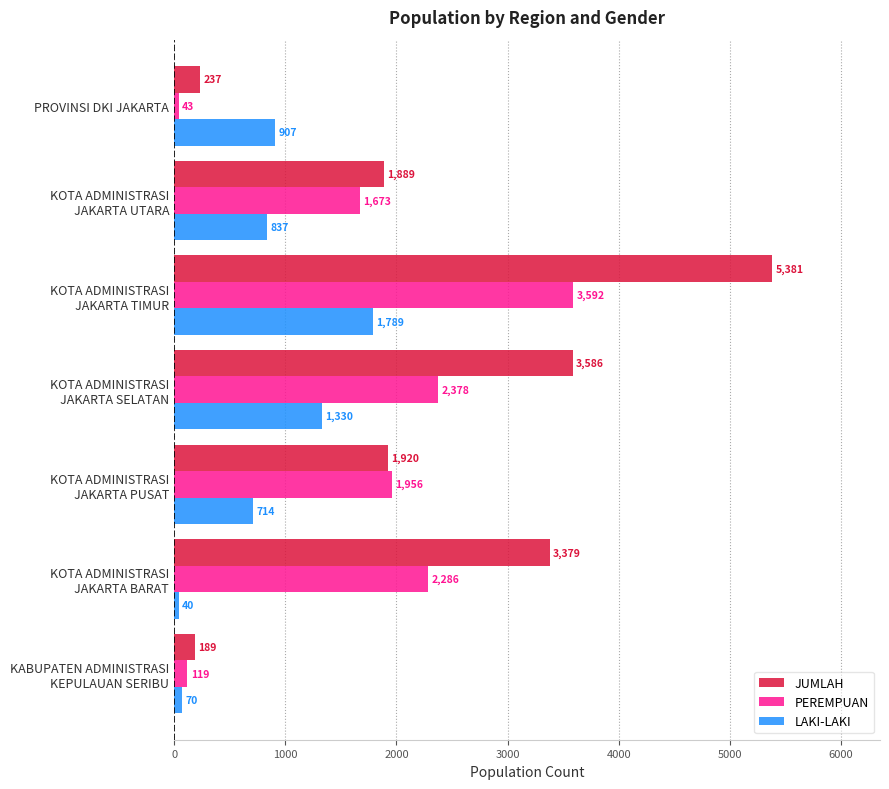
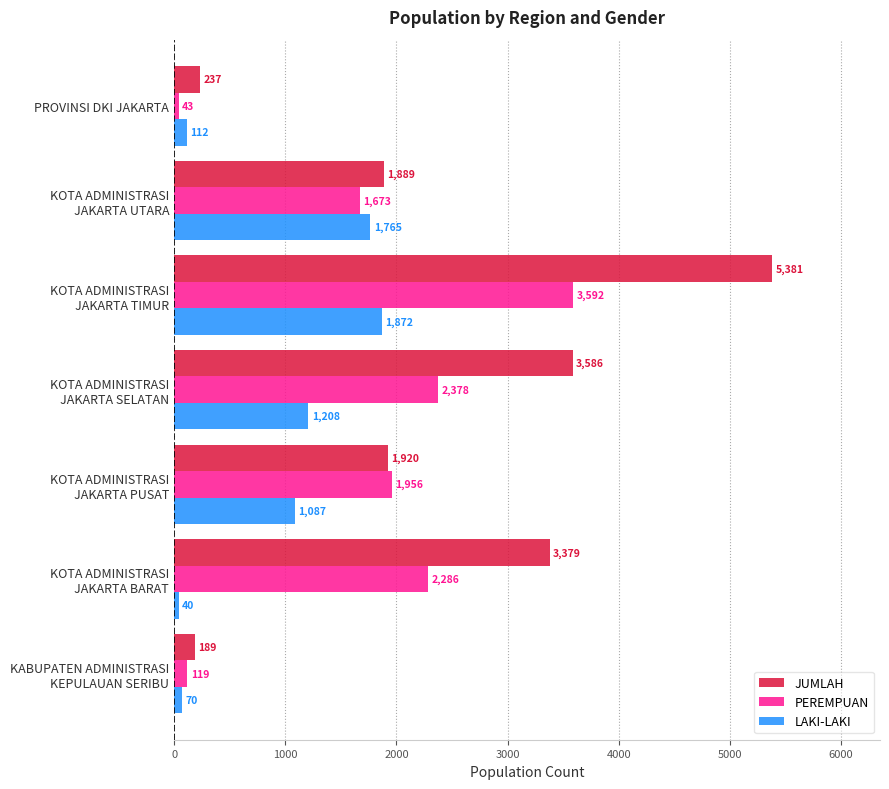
  {
    "JUMLAH": {
      "PROVINSI DKI JAKARTA": "237",
      "KOTA ADMINISTRASI JAKARTA UTARA": "1,889",
      "KOTA ADMINISTRASI JAKARTA TIMUR": "5,381",
      "KOTA ADMINISTRASI JAKARTA SELATAN": "3,586",
      "KOTA ADMINISTRASI JAKARTA PUSAT": "1,920",
      "KOTA ADMINISTRASI JAKARTA BARAT": "3,379",
      "KABUPATEN ADMINISTRASI KEPULAUAN SERIBU": "189"
    },
    "PEREMPUAN": {
      "PROVINSI DKI JAKARTA": "43",
      "KOTA ADMINISTRASI JAKARTA UTARA": "1,673",
      "KOTA ADMINISTRASI JAKARTA TIMUR": "3,592",
      "KOTA ADMINISTRASI JAKARTA SELATAN": "2,378",
      "KOTA ADMINISTRASI JAKARTA PUSAT": "1,956",
      "KOTA ADMINISTRASI JAKARTA BARAT": "2,286",
      "KABUPATEN ADMINISTRASI KEPULAUAN SERIBU": "119"
    },
    "LAKI-LAKI": {
-     "PROVINSI DKI JAKARTA": "907",
-     "KOTA ADMINISTRASI JAKARTA UTARA": "837",
-     "KOTA ADMINISTRASI JAKARTA TIMUR": "1,789",
-     "KOTA ADMINISTRASI JAKARTA SELATAN": "1,330",
-     "KOTA ADMINISTRASI JAKARTA PUSAT": "714",
+     "PROVINSI DKI JAKARTA": "112",
+     "KOTA ADMINISTRASI JAKARTA UTARA": "1,765",
+     "KOTA ADMINISTRASI JAKARTA TIMUR": "1,872",
+     "KOTA ADMINISTRASI JAKARTA SELATAN": "1,208",
+     "KOTA ADMINISTRASI JAKARTA PUSAT": "1,087",
      "KOTA ADMINISTRASI JAKARTA BARAT": "40",
      "KABUPATEN ADMINISTRASI KEPULAUAN SERIBU": "70"
    }
  }
